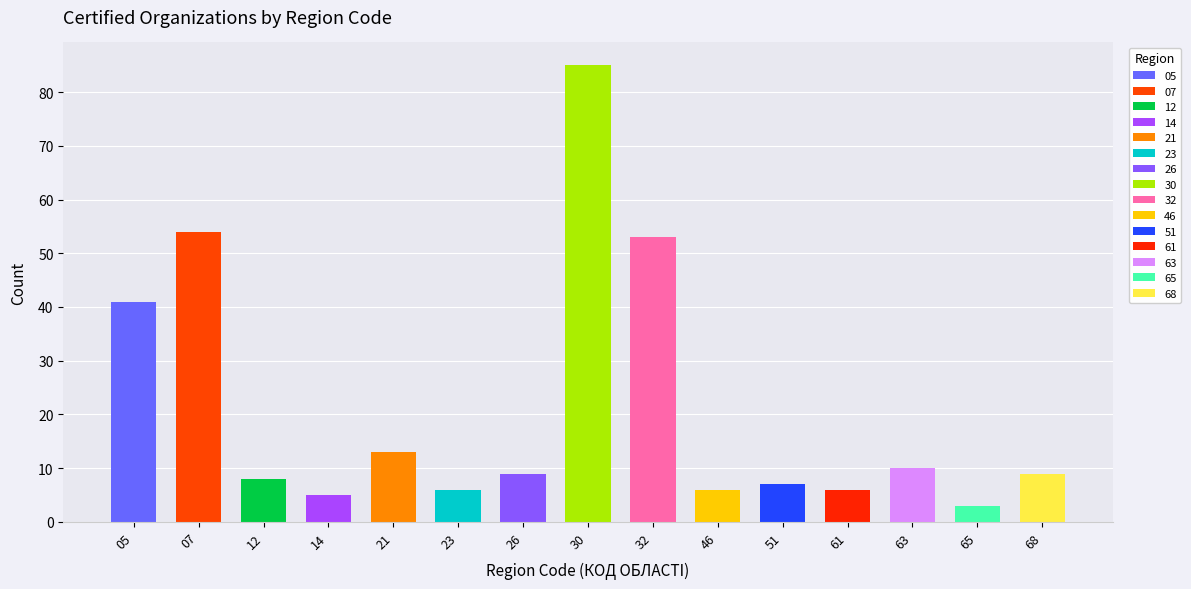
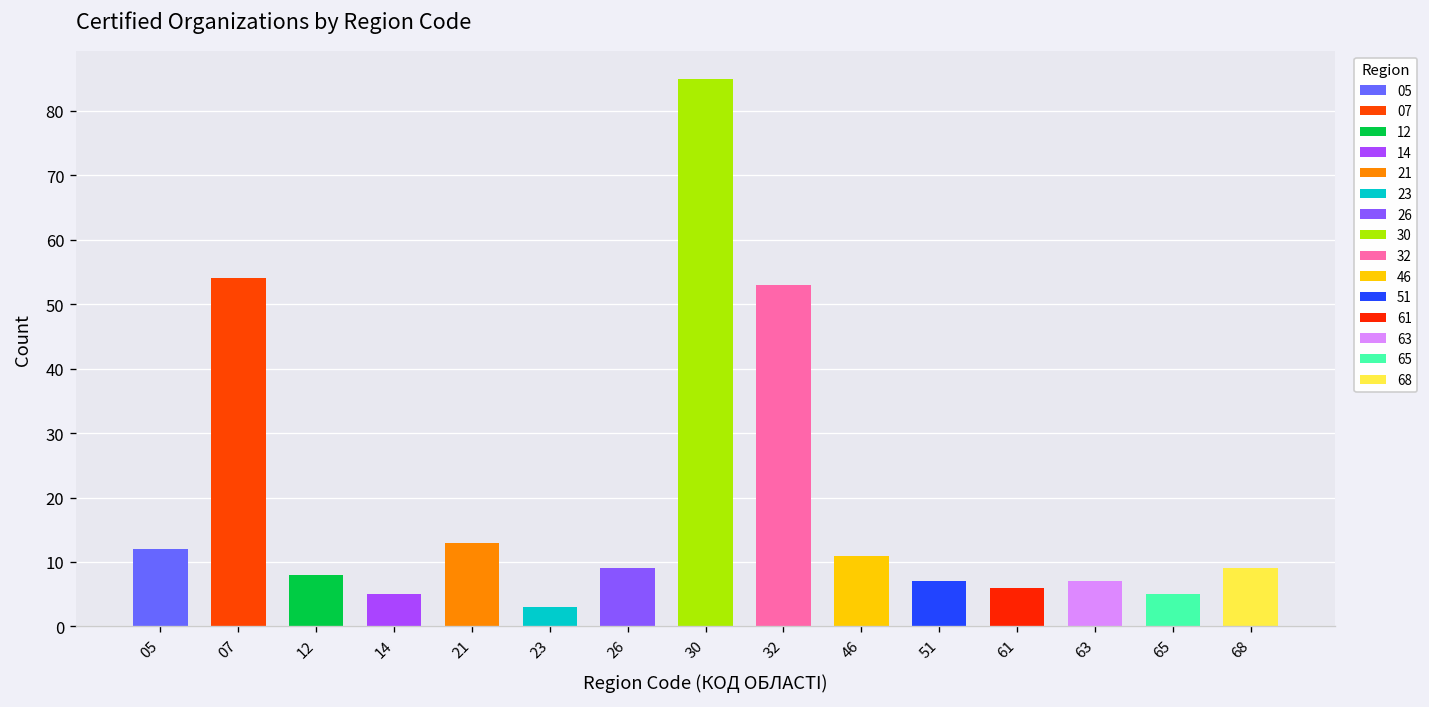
  {
-   "05": 41,
+   "05": 12,
    "07": 54,
    "12": 8,
    "14": 5,
    "21": 13,
-   "23": 6,
+   "23": 3,
    "26": 9,
    "30": 85,
    "32": 53,
-   "46": 6,
+   "46": 11,
    "51": 7,
    "61": 6,
-   "63": 10,
-   "65": 3,
+   "63": 7,
+   "65": 5,
    "68": 9
  }
